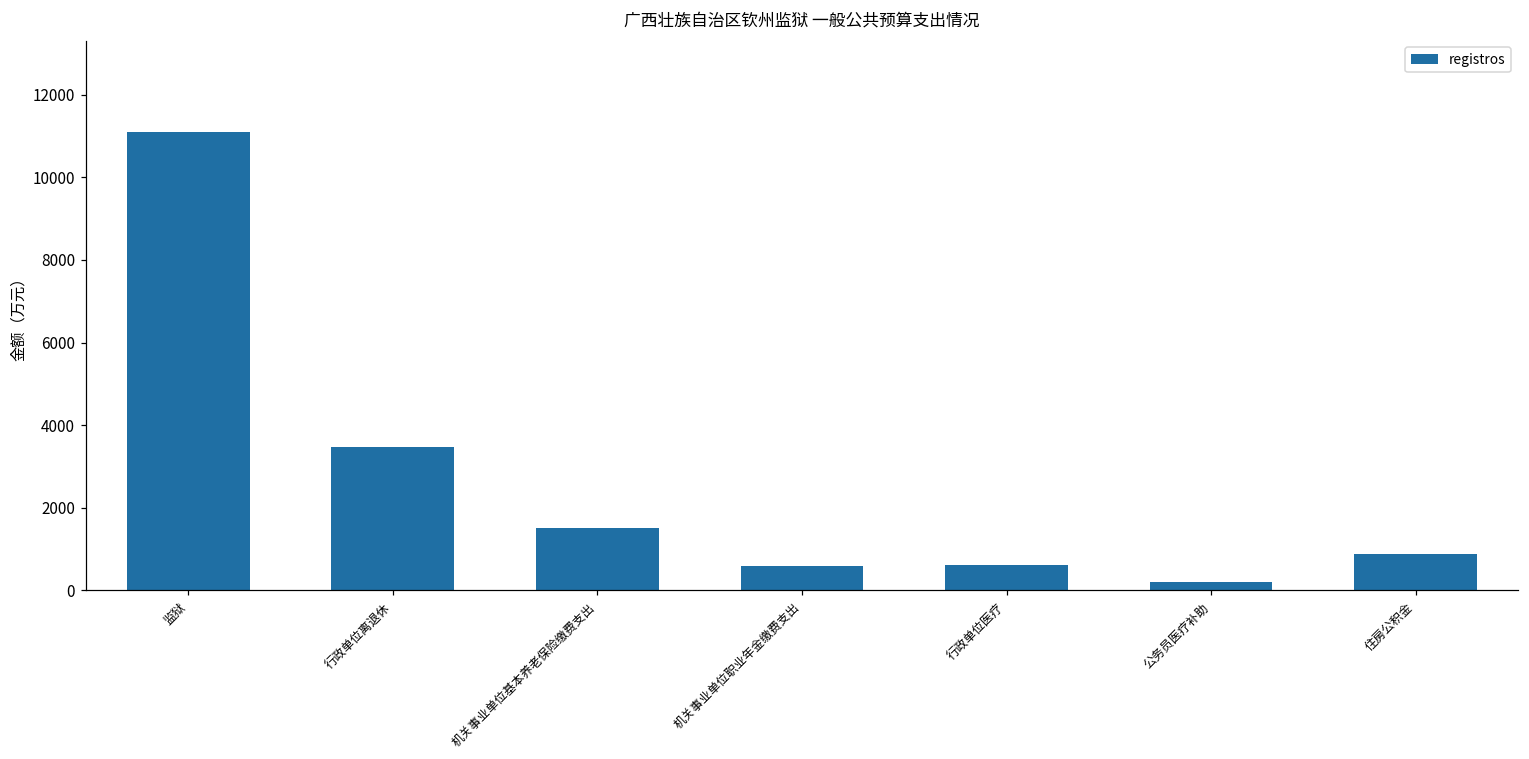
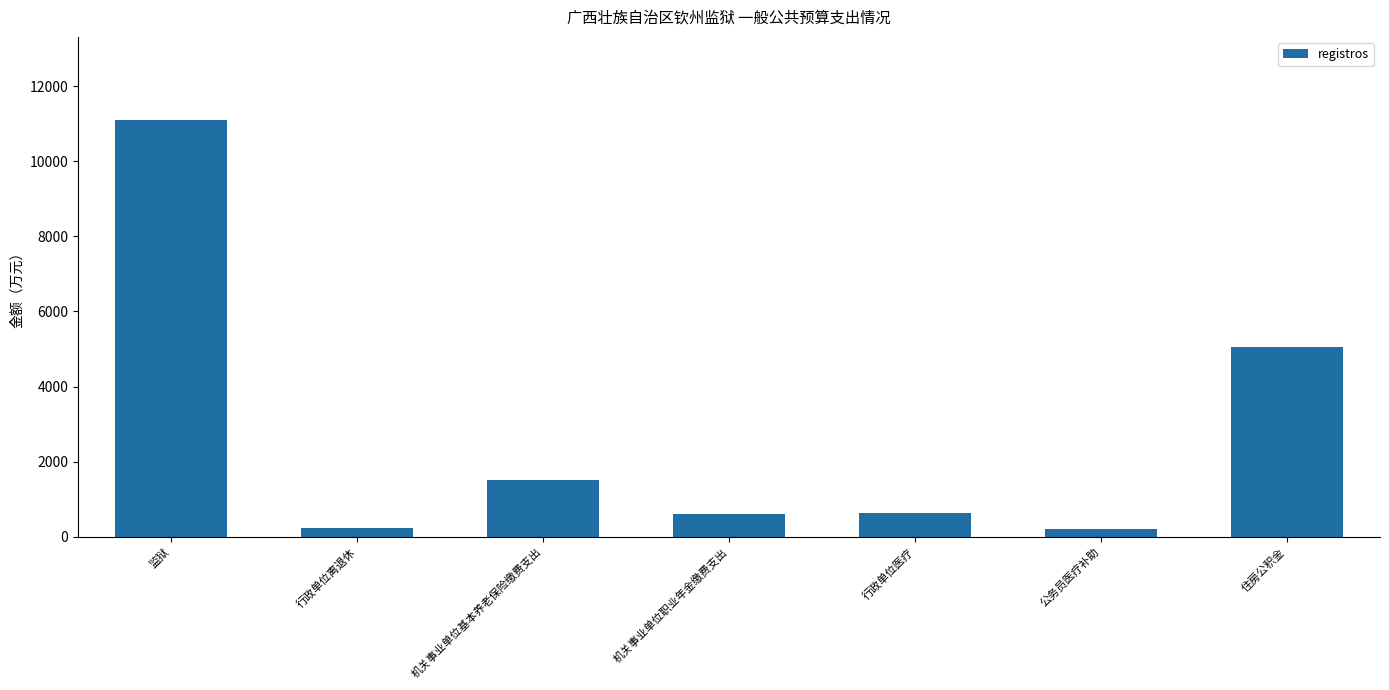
  {
    "监狱": 11100,
-   "行政单位离退休": 3500,
+   "行政单位离退休": 200,
    "机关事业单位基本养老保险缴费支出": 1500,
    "机关事业单位职业年金缴费支出": 600,
    "行政单位医疗": 600,
    "公务员医疗补助": 200,
-   "住房公积金": 900
+   "住房公积金": 5000
  }
